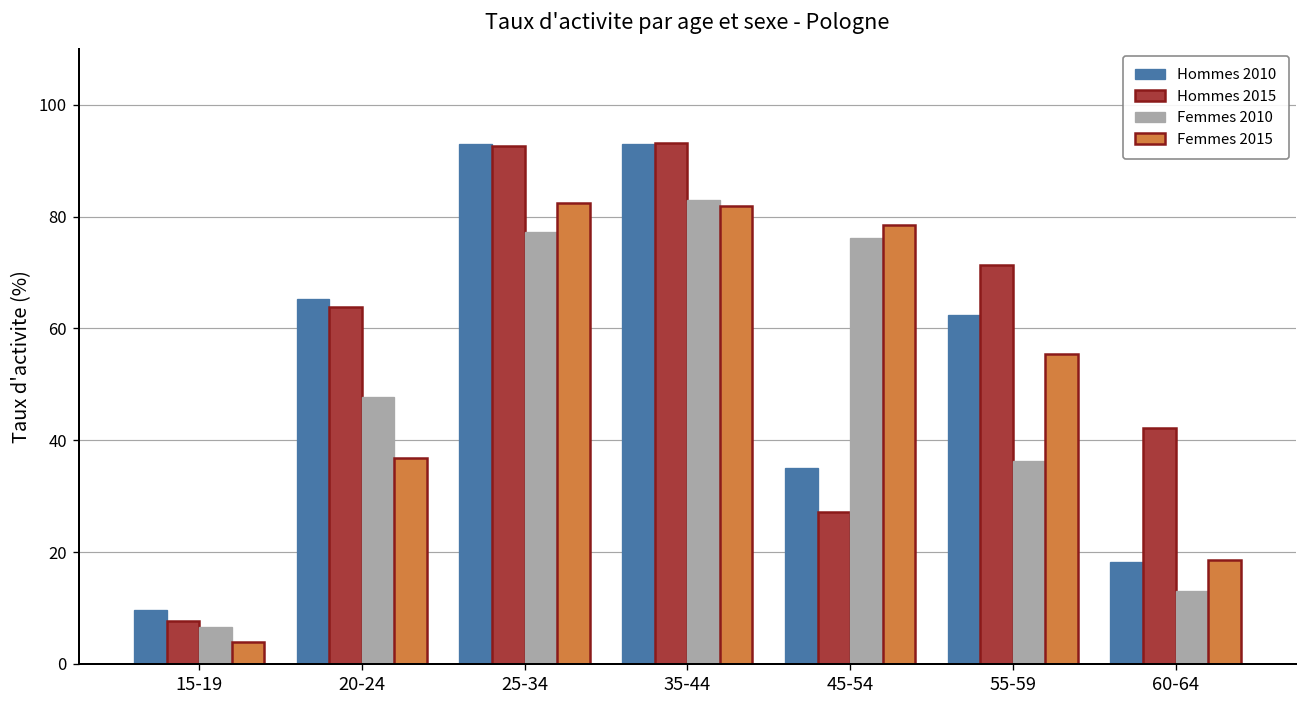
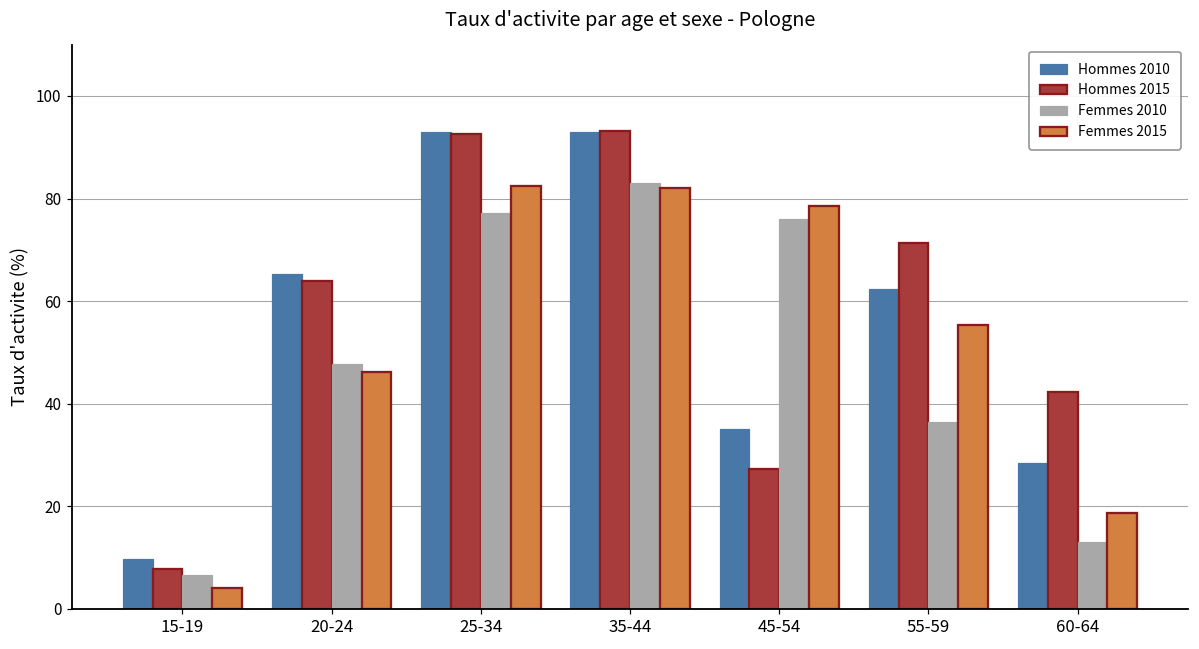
  {
    "Hommes 2010": {
      "15-19": 10,
      "20-24": 65,
      "25-34": 93,
      "35-44": 93,
      "45-54": 35,
      "55-59": 62,
-     "60-64": 18
+     "60-64": 28
    },
    "Hommes 2015": {
      "15-19": 8,
      "20-24": 64,
      "25-34": 93,
      "35-44": 93,
      "45-54": 27,
      "55-59": 71,
      "60-64": 42
    },
    "Femmes 2010": {
      "15-19": 7,
      "20-24": 48,
      "25-34": 77,
      "35-44": 83,
      "45-54": 76,
      "55-59": 36,
      "60-64": 13
    },
    "Femmes 2015": {
      "15-19": 4,
-     "20-24": 37,
+     "20-24": 46,
      "25-34": 82,
      "35-44": 82,
      "45-54": 79,
      "55-59": 55,
      "60-64": 19
    }
  }
